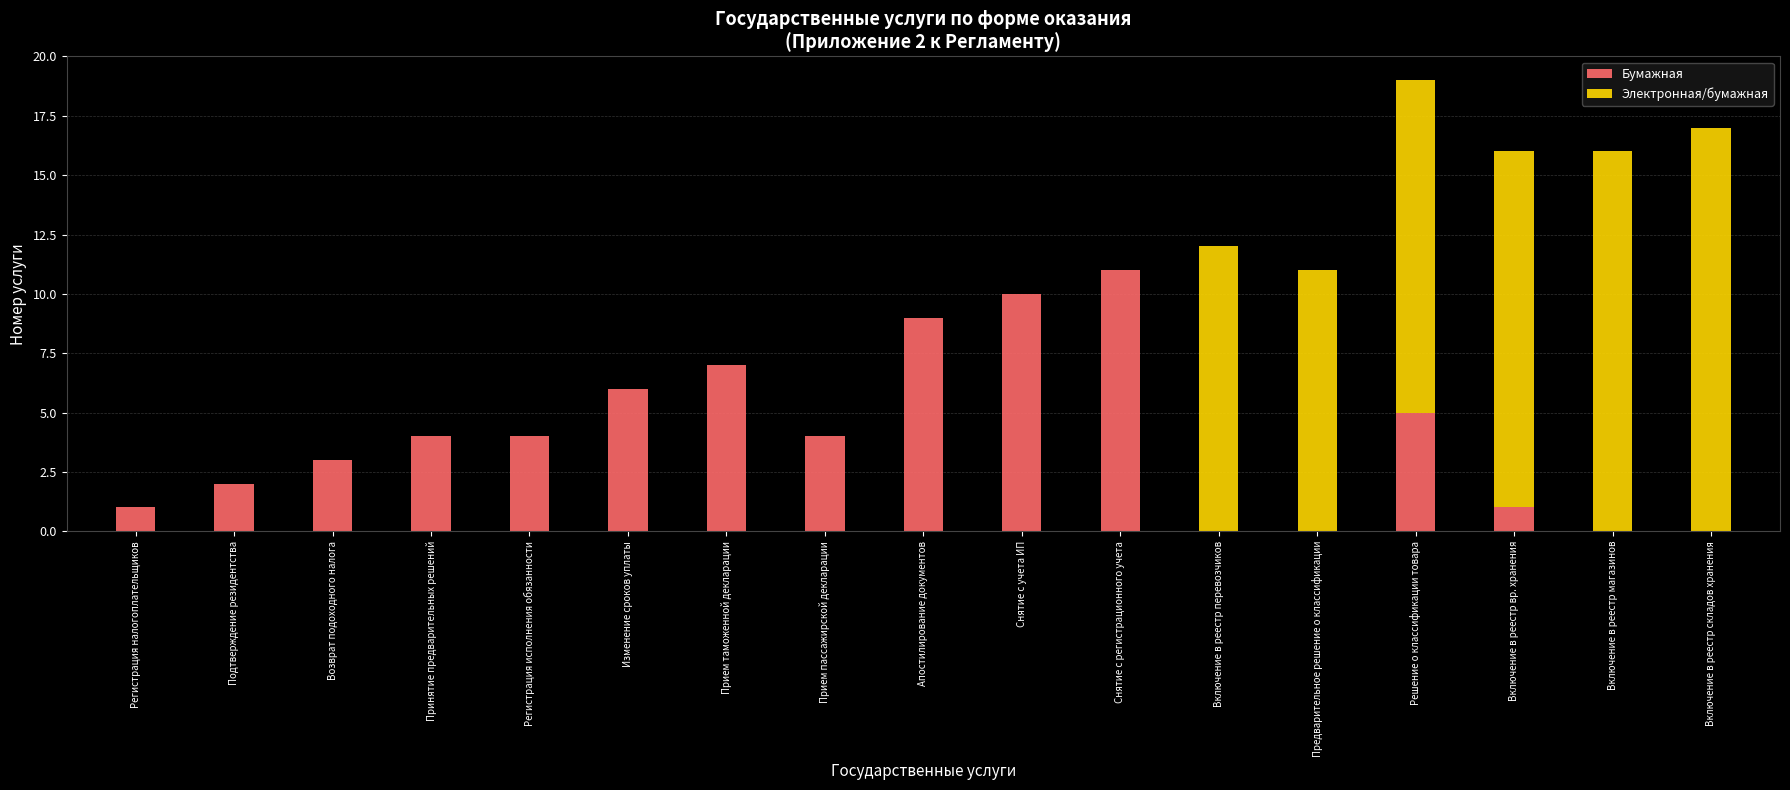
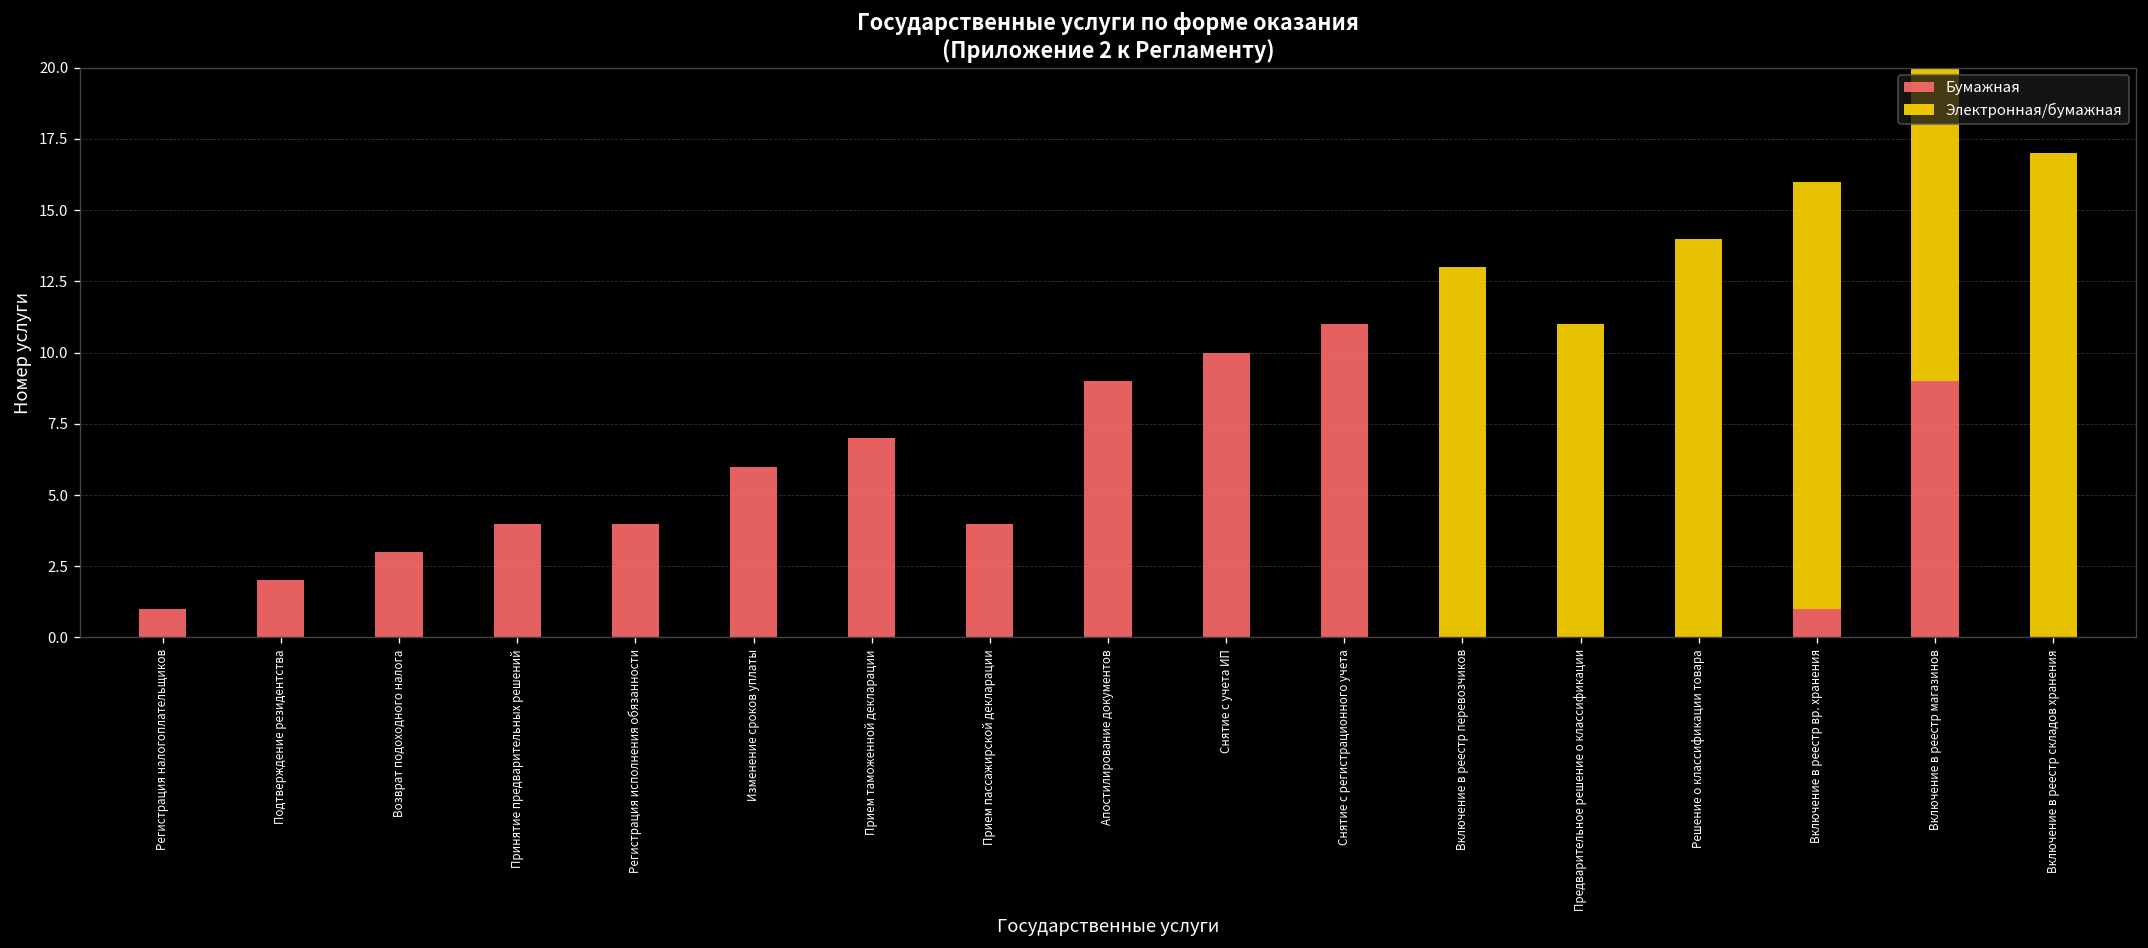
  {
    "Бумажная": {
      "Регистрация налогоплательщиков": 1,
      "Подтверждение резидентства": 2,
      "Возврат подоходного налога": 3,
      "Принятие предварительных решений": 4,
      "Регистрация исполнения обязанности": 4,
      "Изменение сроков уплаты": 6,
      "Прием таможенной декларации": 7,
      "Прием пассажирской декларации": 4,
      "Апостилирование документов": 9,
      "Снятие с учета ИП": 10,
      "Снятие с регистрационного учета": 11,
      "Включение в реестр перевозчиков": 0,
      "Предварительное решение о классификации": 0,
-     "Решение о классификации товара": 5,
+     "Решение о классификации товара": 0,
      "Включение в реестр вр. хранения": 1,
-     "Включение в реестр магазинов": 0,
+     "Включение в реестр магазинов": 9,
      "Включение в реестр складов хранения": 0
    },
    "Электронная/бумажная": {
      "Регистрация налогоплательщиков": 0,
      "Подтверждение резидентства": 0,
      "Возврат подоходного налога": 0,
      "Принятие предварительных решений": 0,
      "Регистрация исполнения обязанности": 0,
      "Изменение сроков уплаты": 0,
      "Прием таможенной декларации": 0,
      "Прием пассажирской декларации": 0,
      "Апостилирование документов": 0,
      "Снятие с учета ИП": 0,
      "Снятие с регистрационного учета": 0,
-     "Включение в реестр перевозчиков": 12,
+     "Включение в реестр перевозчиков": 13,
      "Предварительное решение о классификации": 11,
      "Решение о классификации товара": 14,
      "Включение в реестр вр. хранения": 15,
      "Включение в реестр складов хранения": 17
    }
  }
